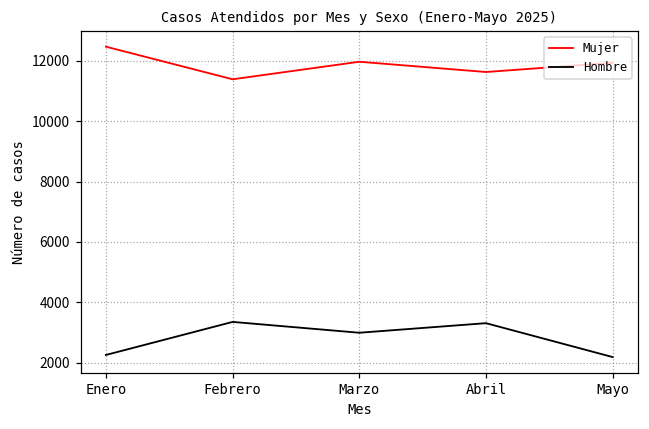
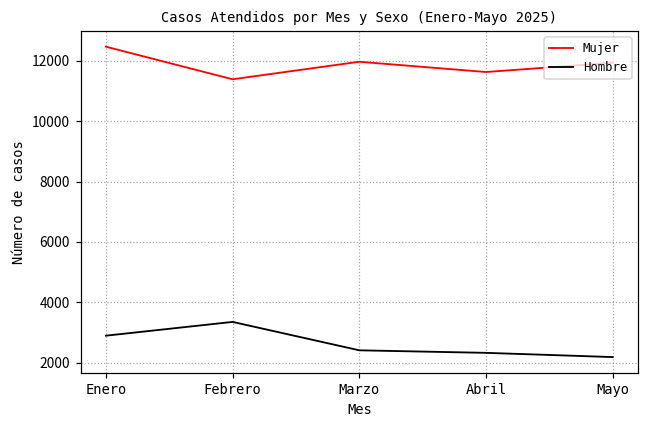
  {
    "Mujer": {
      "Enero": 12500,
      "Febrero": 11400,
      "Marzo": 12000,
      "Abril": 11600
    },
    "Hombre": {
-     "Enero": 2300,
+     "Enero": 2900,
      "Febrero": 3400,
-     "Marzo": 3000,
-     "Abril": 3300,
+     "Marzo": 2400,
+     "Abril": 2300,
      "Mayo": 2200
    }
  }
